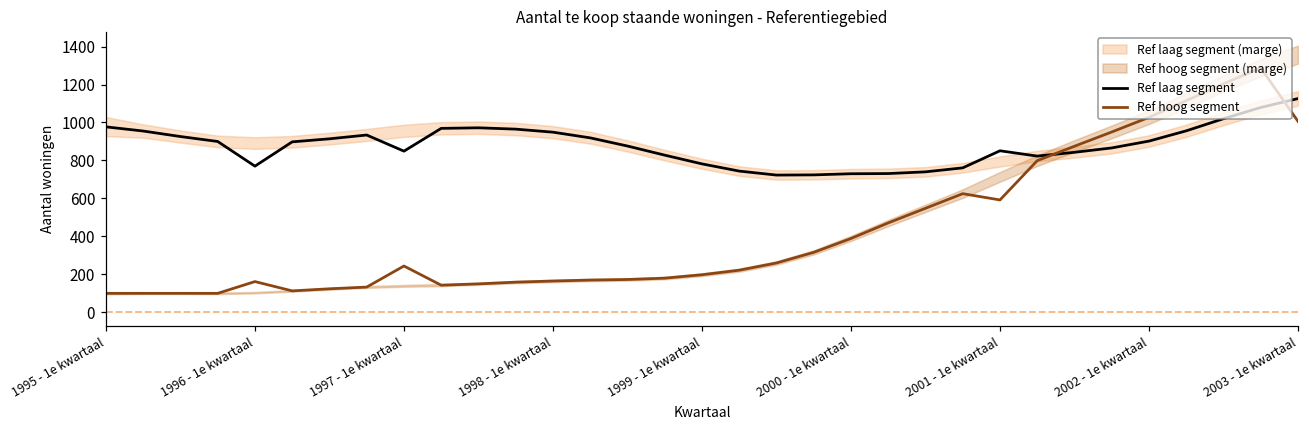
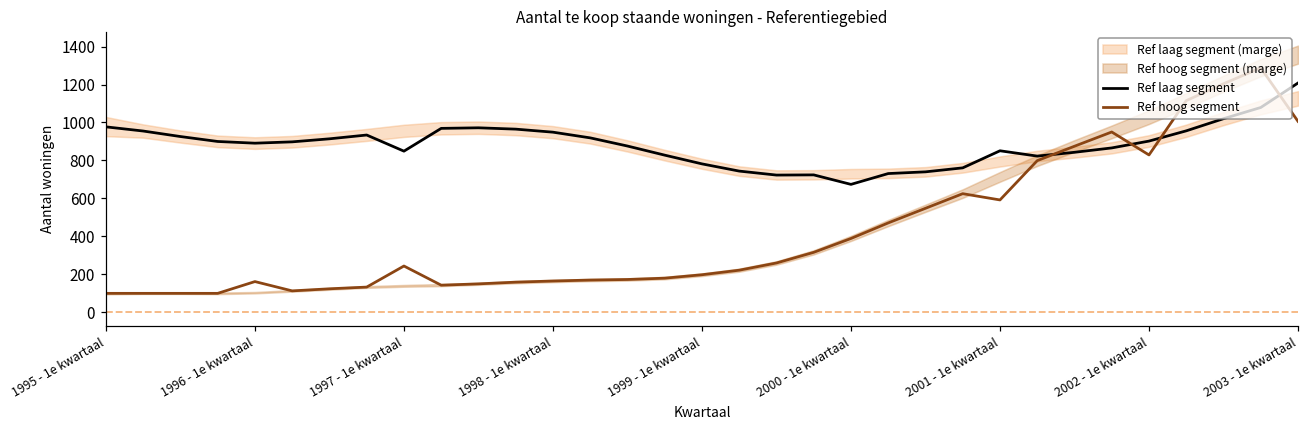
  {
    "Ref laag segment": {
      "1995 - 1e kwartaal": 980,
-     "1996 - 1e kwartaal": 770,
+     "1996 - 1e kwartaal": 890,
      "1997 - 1e kwartaal": 850,
      "1998 - 1e kwartaal": 950,
      "1999 - 1e kwartaal": 780,
-     "2000 - 1e kwartaal": 730,
+     "2000 - 1e kwartaal": 670,
      "2001 - 1e kwartaal": 850,
      "2002 - 1e kwartaal": 900,
-     "2003 - 1e kwartaal": 1130
+     "2003 - 1e kwartaal": 1210
    },
    "Ref hoog segment": {
      "1996 - 1e kwartaal": 160,
      "1997 - 1e kwartaal": 240,
      "2001 - 1e kwartaal": 590,
-     "2002 - 1e kwartaal": 1030,
+     "2002 - 1e kwartaal": 830,
      "2003 - 1e kwartaal": 1010
    }
  }
